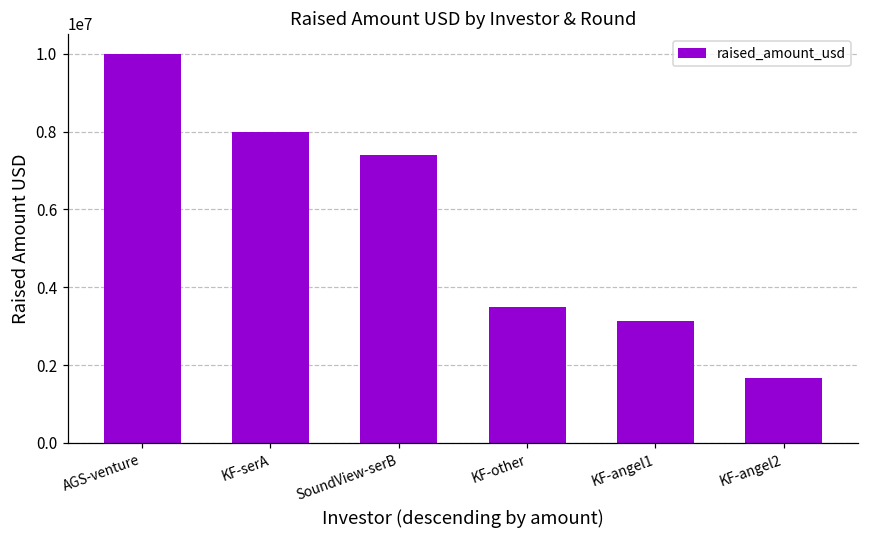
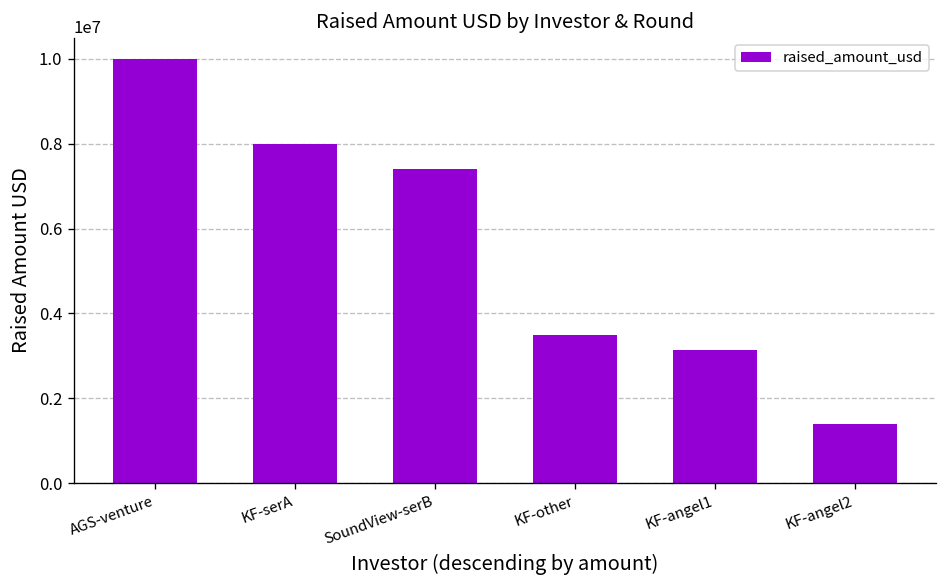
  {
    "AGS-venture": 10000000,
    "KF-serA": 8000000,
    "SoundView-serB": 7400000,
    "KF-other": 3500000,
    "KF-angel1": 3100000,
-   "KF-angel2": 1700000
+   "KF-angel2": 1400000
  }
